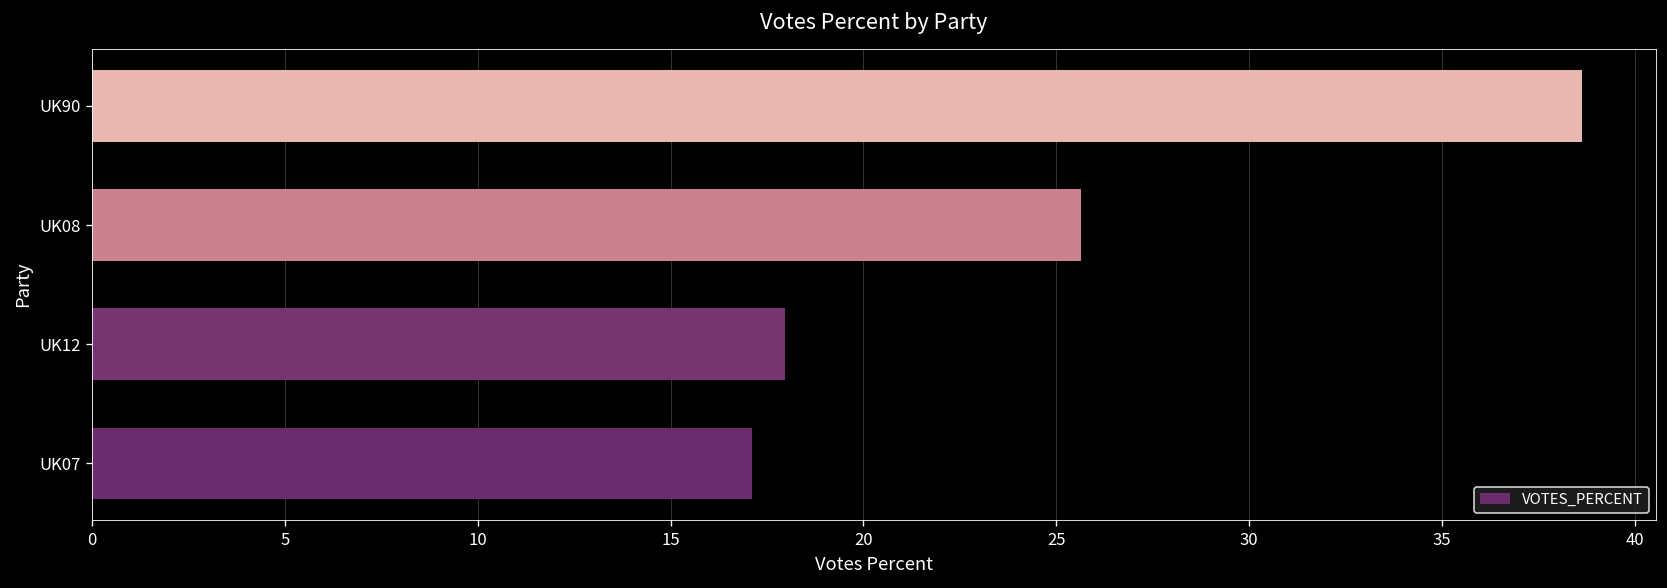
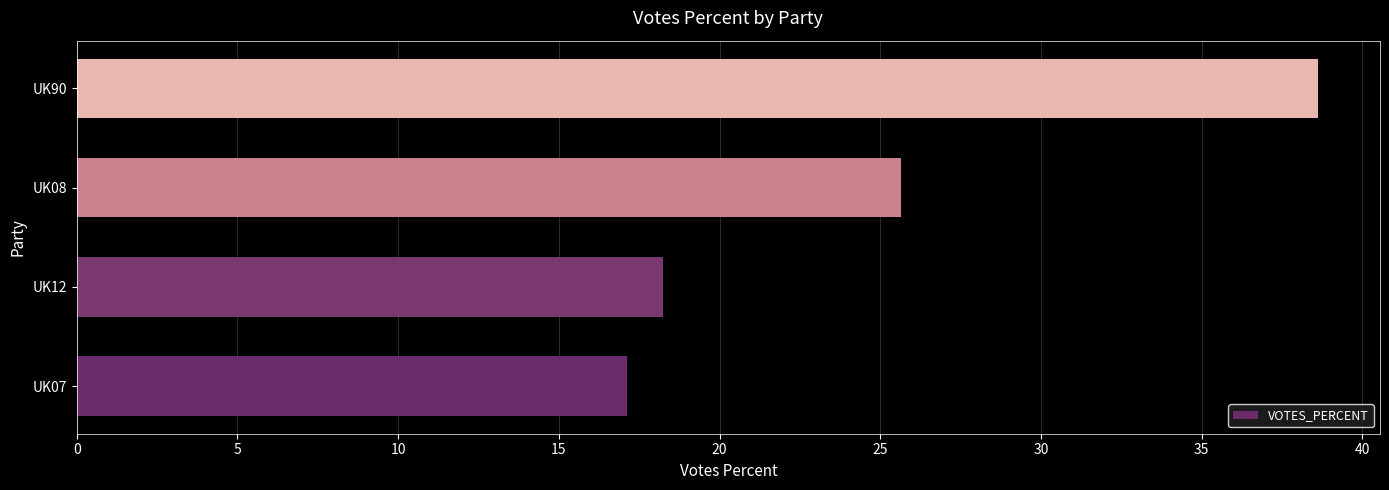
  {
    "UK90": 38.6,
    "UK08": 25.7,
-   "UK12": 18.0,
+   "UK12": 18.2,
    "UK07": 17.1
  }
